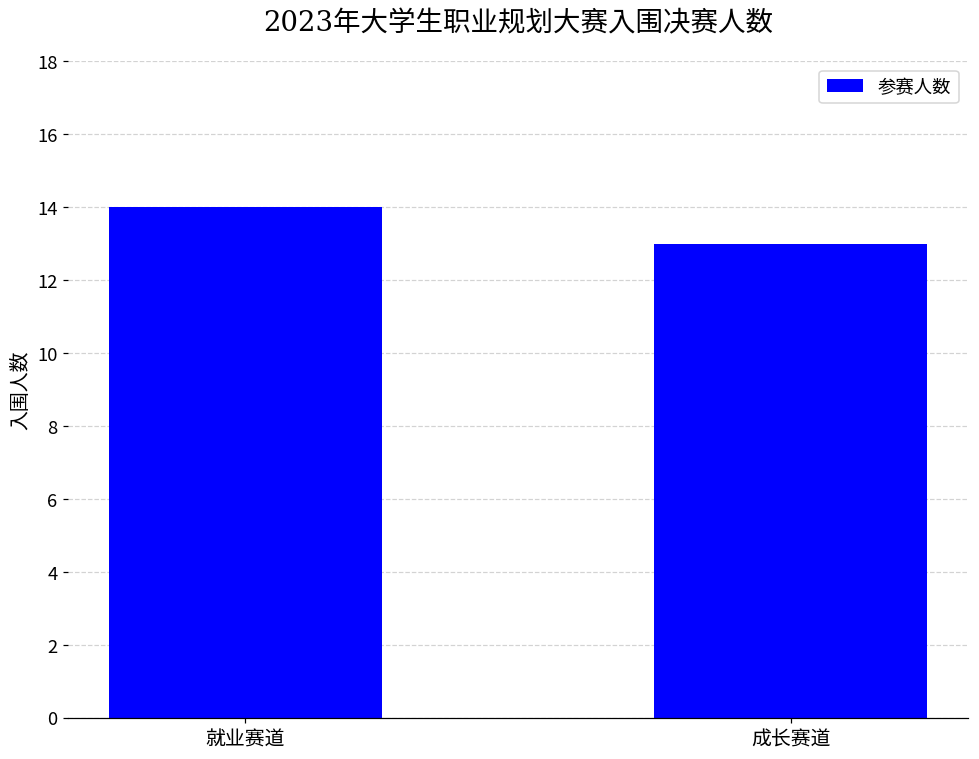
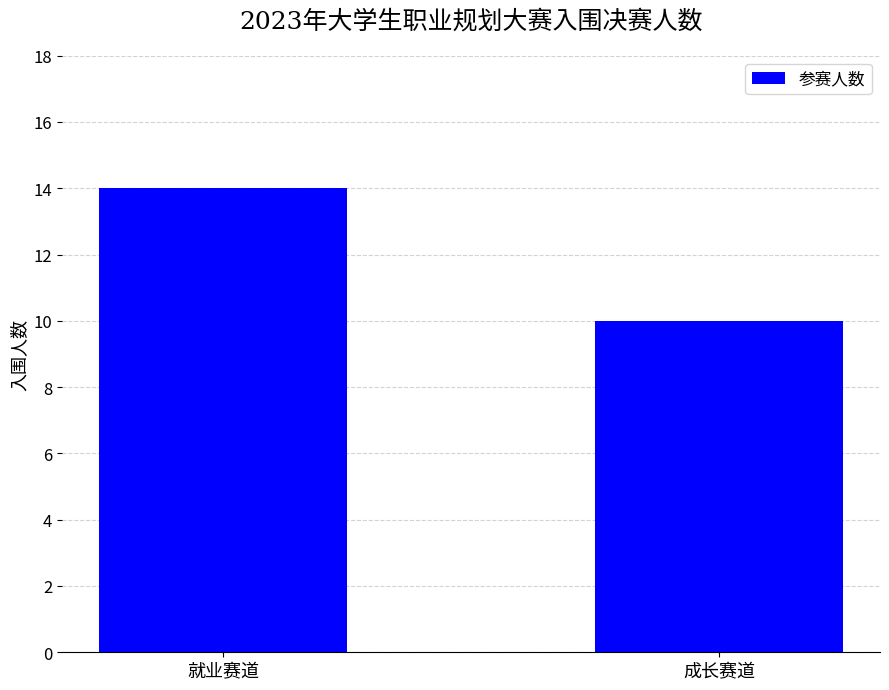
  {
    "就业赛道": 14,
-   "成长赛道": 13
+   "成长赛道": 10
  }
